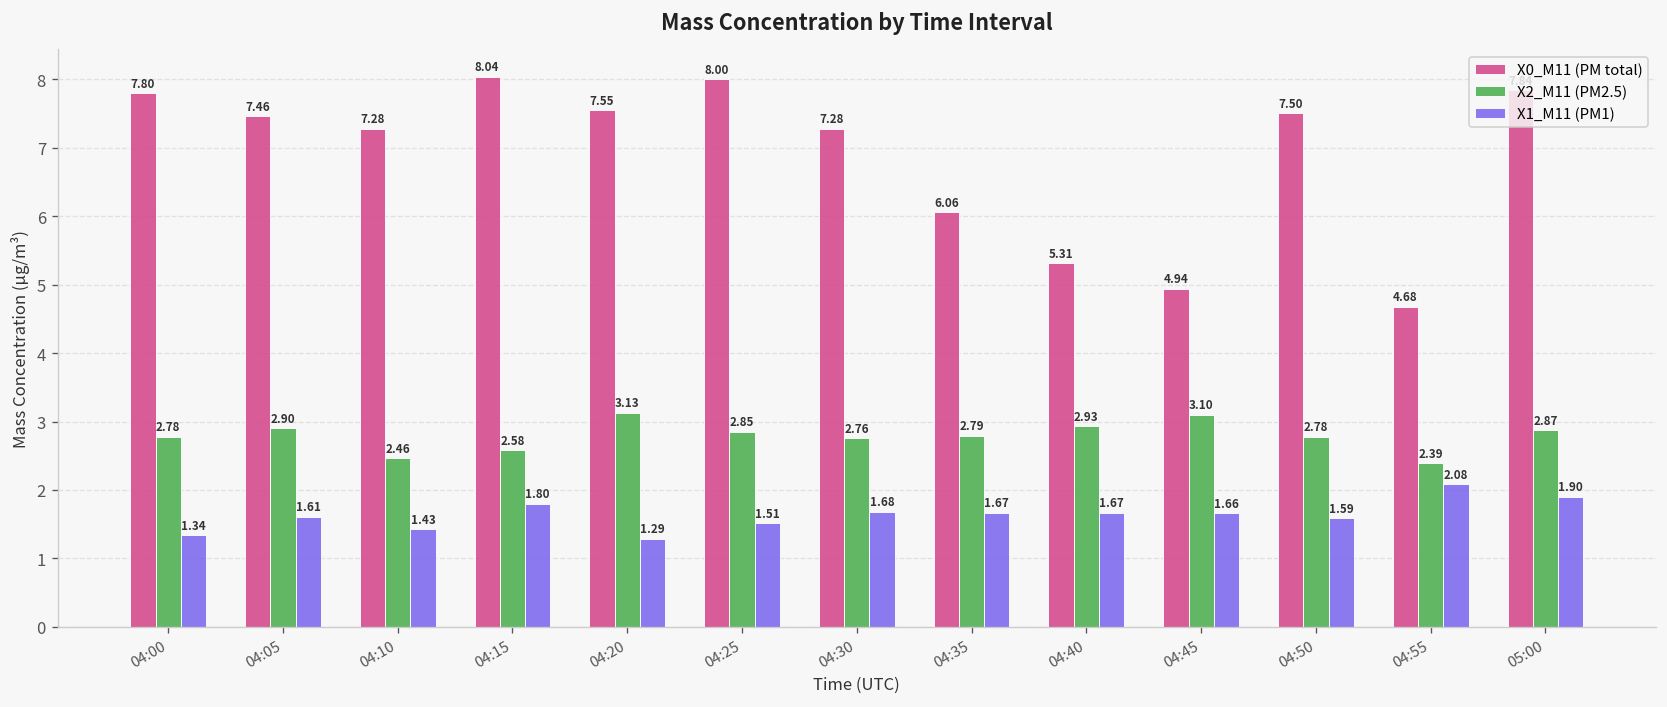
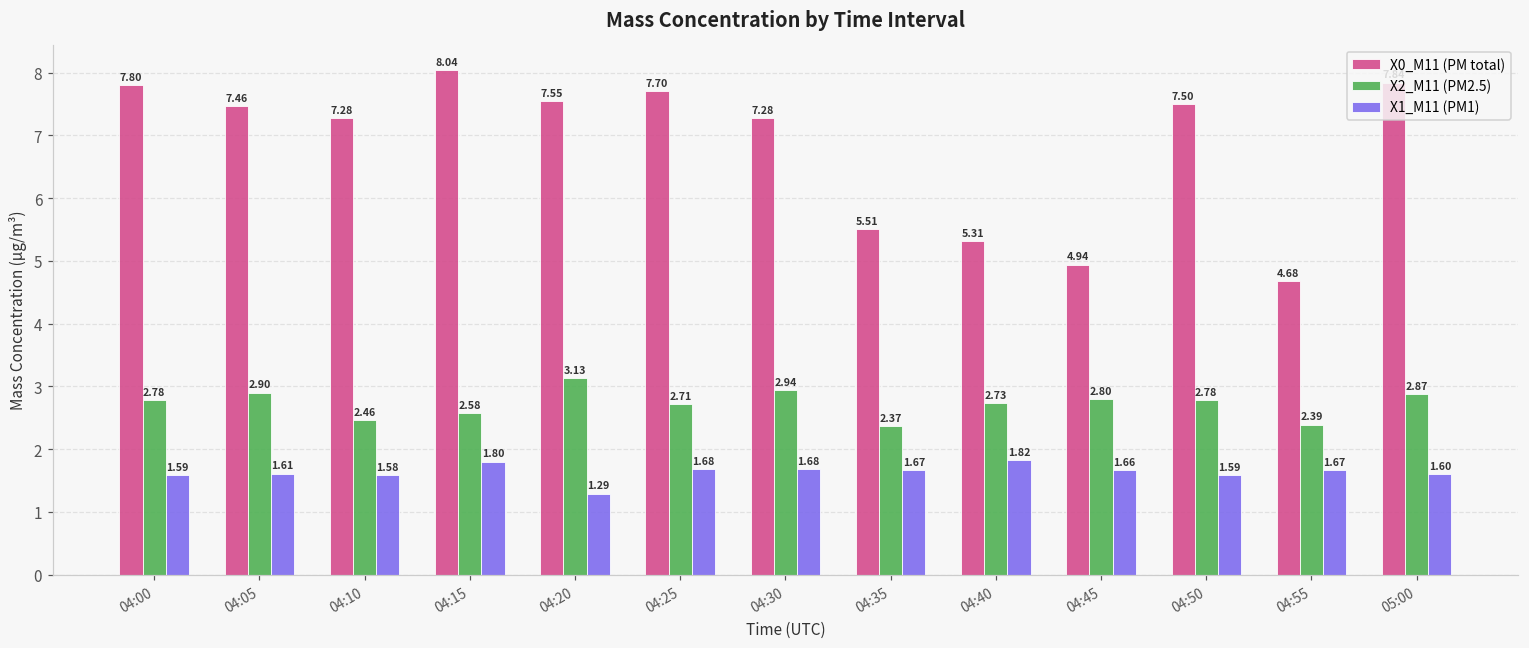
  {
    "X0_M11 (PM total)": {
      "04:00": 7.80,
      "04:05": 7.46,
      "04:10": 7.28,
      "04:15": 8.04,
      "04:20": 7.55,
-     "04:25": 8.00,
+     "04:25": 7.70,
      "04:30": 7.28,
-     "04:35": 6.06,
+     "04:35": 5.51,
      "04:40": 5.31,
      "04:45": 4.94,
      "04:50": 7.50,
      "04:55": 4.68
    },
    "X2_M11 (PM2.5)": {
      "04:00": 2.78,
      "04:05": 2.90,
      "04:10": 2.46,
      "04:15": 2.58,
      "04:20": 3.13,
-     "04:25": 2.85,
-     "04:30": 2.76,
-     "04:35": 2.79,
-     "04:40": 2.93,
-     "04:45": 3.10,
+     "04:25": 2.71,
+     "04:30": 2.94,
+     "04:35": 2.37,
+     "04:40": 2.73,
+     "04:45": 2.80,
      "04:50": 2.78,
      "04:55": 2.39,
      "05:00": 2.87
    },
    "X1_M11 (PM1)": {
-     "04:00": 1.34,
+     "04:00": 1.59,
      "04:05": 1.61,
-     "04:10": 1.43,
+     "04:10": 1.58,
      "04:15": 1.80,
      "04:20": 1.29,
-     "04:25": 1.51,
+     "04:25": 1.68,
      "04:30": 1.68,
      "04:35": 1.67,
-     "04:40": 1.67,
+     "04:40": 1.82,
      "04:45": 1.66,
      "04:50": 1.59,
-     "04:55": 2.08,
-     "05:00": 1.90
+     "04:55": 1.67,
+     "05:00": 1.60
    }
  }
